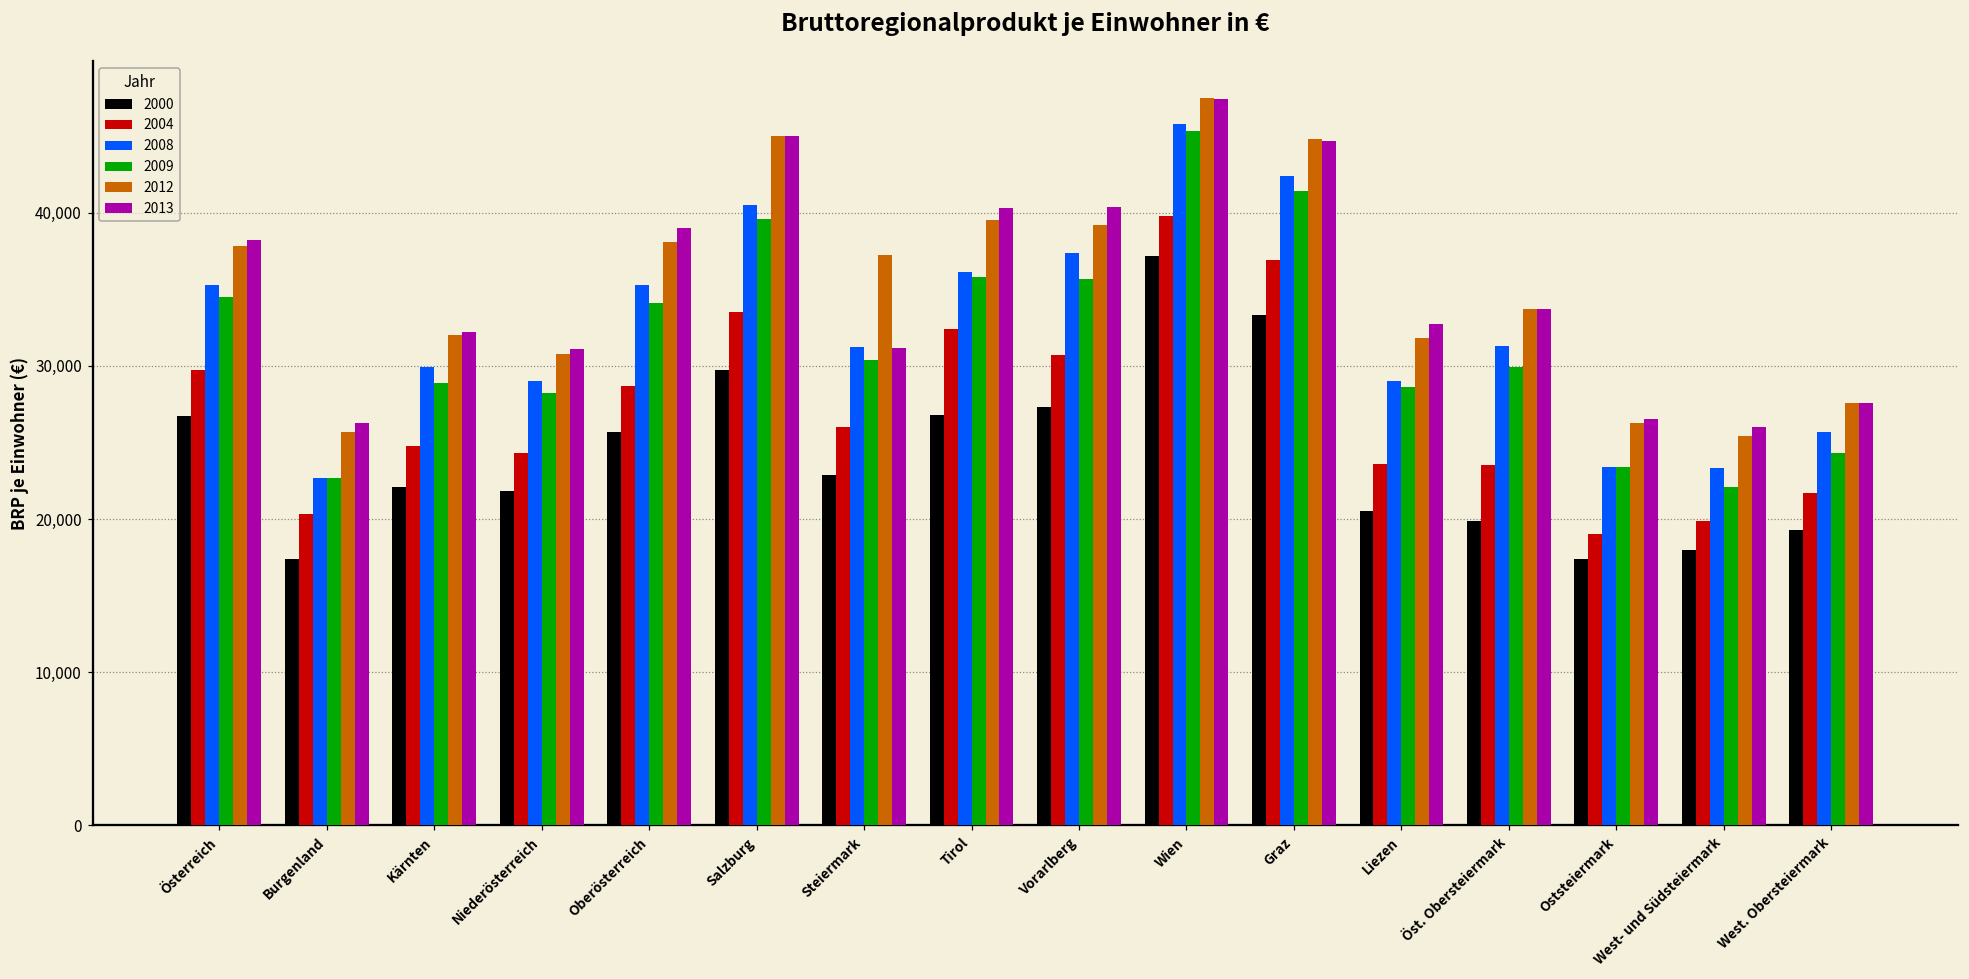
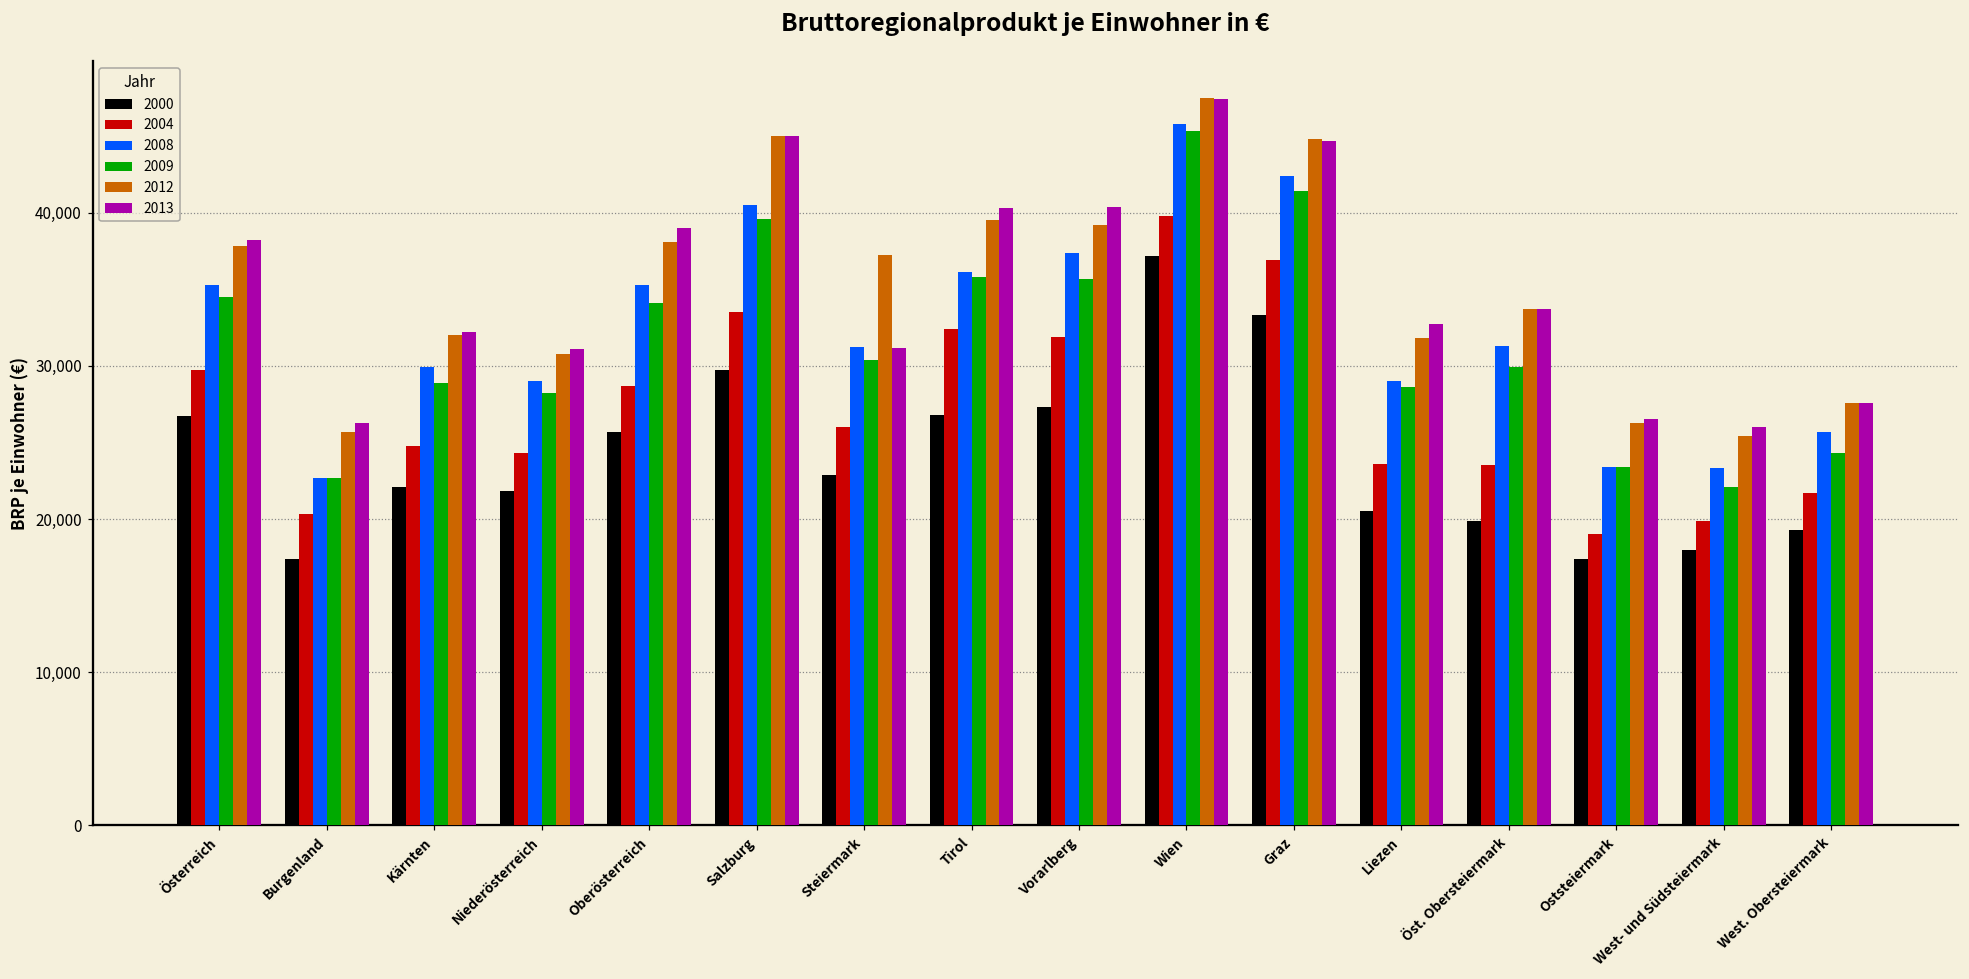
  {
    "2000": {
      "Österreich": "26,700",
      "Burgenland": "17,400",
      "Kärnten": "22,100",
      "Niederösterreich": "21,800",
      "Oberösterreich": "25,700",
      "Salzburg": "29,700",
      "Steiermark": "22,900",
      "Tirol": "26,800",
      "Vorarlberg": "27,300",
      "Wien": "37,200",
      "Graz": "33,300",
      "Liezen": "20,500",
      "Öst. Obersteiermark": "19,900",
      "Oststeiermark": "17,400",
      "West- und Südsteiermark": "18,000",
      "West. Obersteiermark": "19,300"
    },
    "2004": {
      "Österreich": "29,700",
      "Burgenland": "20,300",
      "Kärnten": "24,800",
      "Niederösterreich": "24,300",
      "Oberösterreich": "28,700",
      "Salzburg": "33,500",
      "Steiermark": "26,000",
      "Tirol": "32,400",
-     "Vorarlberg": "30,700",
+     "Vorarlberg": "31,900",
      "Wien": "39,800",
      "Graz": "36,900",
      "Liezen": "23,600",
      "Öst. Obersteiermark": "23,500",
      "Oststeiermark": "19,000",
      "West- und Südsteiermark": "19,900",
      "West. Obersteiermark": "21,700"
    },
    "2008": {
      "Österreich": "35,300",
      "Burgenland": "22,700",
      "Kärnten": "29,900",
      "Niederösterreich": "29,000",
      "Oberösterreich": "35,300",
      "Salzburg": "40,500",
      "Steiermark": "31,200",
      "Tirol": "36,100",
      "Vorarlberg": "37,300",
      "Wien": "45,800",
      "Graz": "42,400",
      "Liezen": "29,000",
      "Öst. Obersteiermark": "31,300",
      "Oststeiermark": "23,400",
      "West- und Südsteiermark": "23,300",
      "West. Obersteiermark": "25,700"
    },
    "2009": {
      "Österreich": "34,500",
      "Burgenland": "22,700",
      "Kärnten": "28,900",
      "Niederösterreich": "28,200",
      "Oberösterreich": "34,100",
      "Salzburg": "39,600",
      "Steiermark": "30,400",
      "Tirol": "35,800",
      "Vorarlberg": "35,700",
      "Wien": "45,300",
      "Graz": "41,400",
      "Liezen": "28,600",
      "Öst. Obersteiermark": "29,900",
      "Oststeiermark": "23,400",
      "West- und Südsteiermark": "22,100",
      "West. Obersteiermark": "24,300"
    },
    "2012": {
      "Österreich": "37,800",
      "Burgenland": "25,700",
      "Kärnten": "32,000",
      "Niederösterreich": "30,800",
      "Oberösterreich": "38,100",
      "Salzburg": "45,000",
      "Steiermark": "37,200",
      "Tirol": "39,500",
      "Vorarlberg": "39,200",
      "Wien": "47,500",
      "Graz": "44,800",
      "Liezen": "31,800",
      "Öst. Obersteiermark": "33,700",
      "Oststeiermark": "26,300",
      "West- und Südsteiermark": "25,400",
      "West. Obersteiermark": "27,600"
    },
    "2013": {
      "Österreich": "38,200",
      "Burgenland": "26,300",
      "Kärnten": "32,200",
      "Niederösterreich": "31,100",
      "Oberösterreich": "39,000",
      "Salzburg": "45,000",
      "Steiermark": "31,200",
      "Tirol": "40,300",
      "Vorarlberg": "40,400",
      "Wien": "47,400",
      "Graz": "44,700",
      "Liezen": "32,700",
      "Öst. Obersteiermark": "33,700",
      "Oststeiermark": "26,500",
      "West- und Südsteiermark": "26,000",
      "West. Obersteiermark": "27,600"
    }
  }
